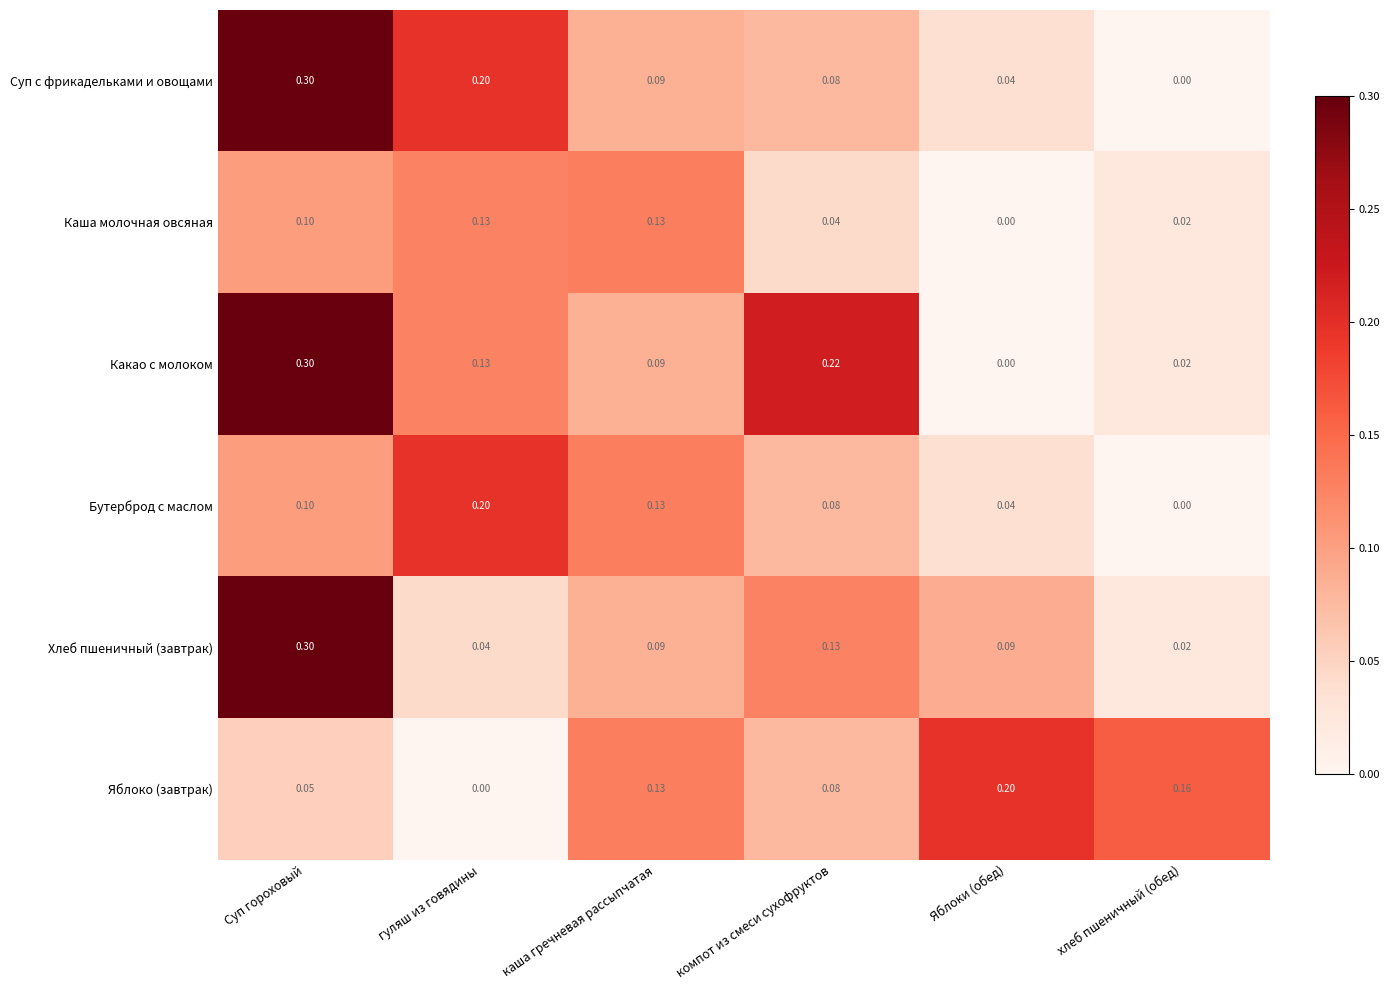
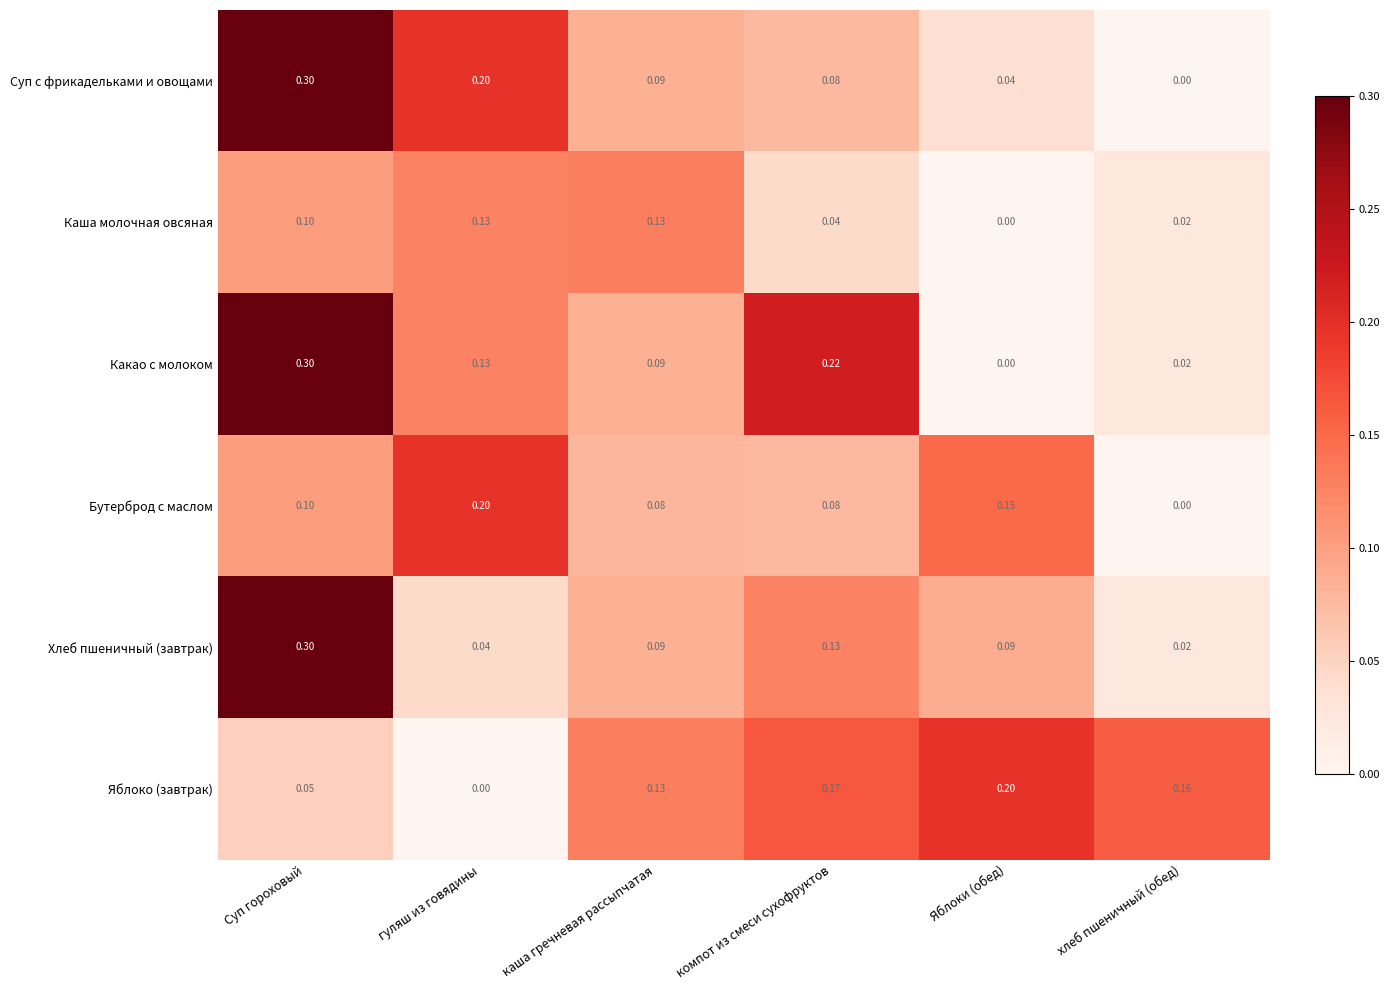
  {
    "Суп с фрикадельками и овощами": {
      "Суп гороховый": 0.30,
      "гуляш из говядины": 0.20,
      "каша гречневая рассыпчатая": 0.09,
      "компот из смеси сухофруктов": 0.08,
      "Яблоки (обед)": 0.04,
      "хлеб пшеничный (обед)": 0.00
    },
    "Каша молочная овсяная": {
      "Суп гороховый": 0.10,
      "гуляш из говядины": 0.13,
      "каша гречневая рассыпчатая": 0.13,
      "компот из смеси сухофруктов": 0.04,
      "Яблоки (обед)": 0.00,
      "хлеб пшеничный (обед)": 0.02
    },
    "Какао с молоком": {
      "Суп гороховый": 0.30,
      "гуляш из говядины": 0.13,
      "каша гречневая рассыпчатая": 0.09,
      "компот из смеси сухофруктов": 0.22,
      "Яблоки (обед)": 0.00,
      "хлеб пшеничный (обед)": 0.02
    },
    "Бутерброд с маслом": {
      "Суп гороховый": 0.10,
      "гуляш из говядины": 0.20,
-     "каша гречневая рассыпчатая": 0.13,
+     "каша гречневая рассыпчатая": 0.08,
      "компот из смеси сухофруктов": 0.08,
-     "Яблоки (обед)": 0.04,
+     "Яблоки (обед)": 0.15,
      "хлеб пшеничный (обед)": 0.00
    },
    "Хлеб пшеничный (завтрак)": {
      "Суп гороховый": 0.30,
      "гуляш из говядины": 0.04,
      "каша гречневая рассыпчатая": 0.09,
      "компот из смеси сухофруктов": 0.13,
      "Яблоки (обед)": 0.09,
      "хлеб пшеничный (обед)": 0.02
    },
    "Яблоко (завтрак)": {
      "Суп гороховый": 0.05,
      "гуляш из говядины": 0.00,
      "каша гречневая рассыпчатая": 0.13,
-     "компот из смеси сухофруктов": 0.08,
+     "компот из смеси сухофруктов": 0.17,
      "Яблоки (обед)": 0.20,
      "хлеб пшеничный (обед)": 0.16
    }
  }
